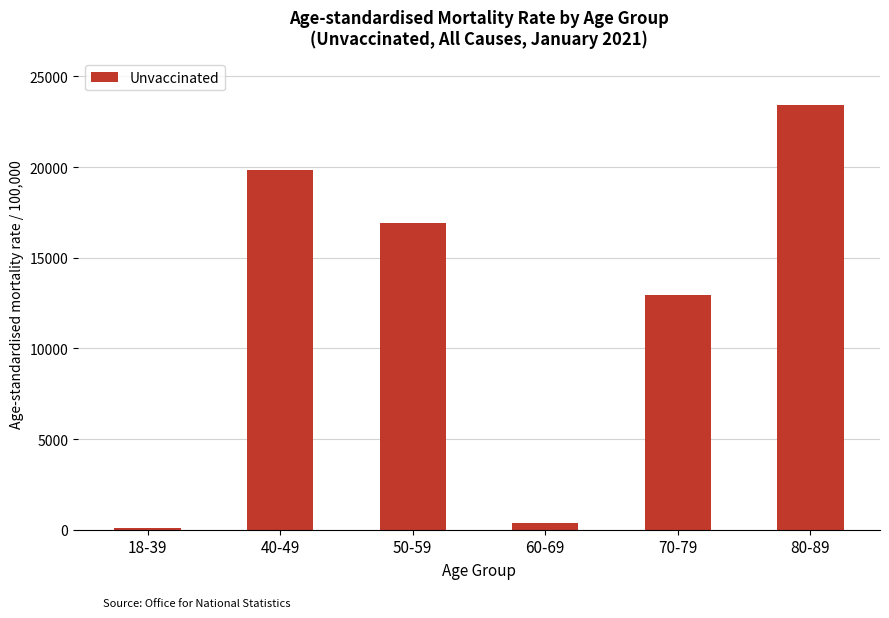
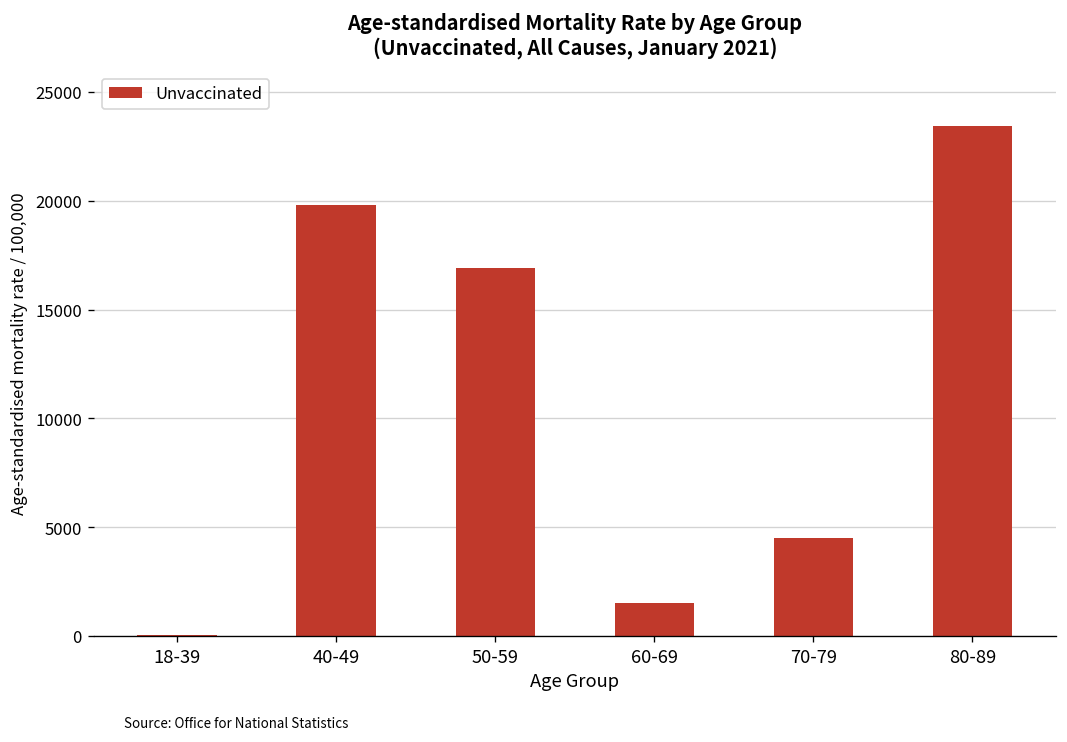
  {
    "40-49": 19800,
    "50-59": 16900,
-   "60-69": 400,
-   "70-79": 13000,
+   "60-69": 1500,
+   "70-79": 4500,
    "80-89": 23400
  }
